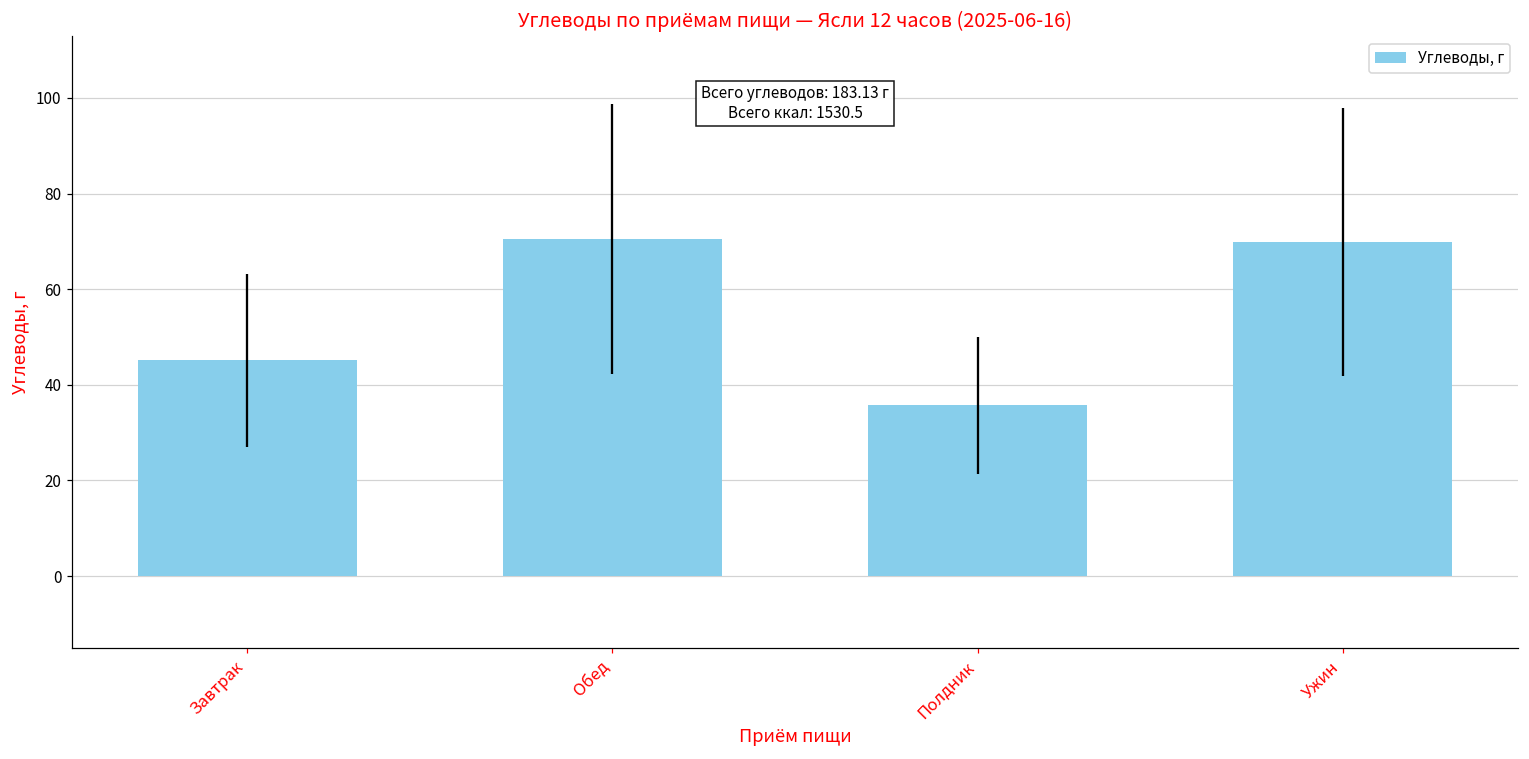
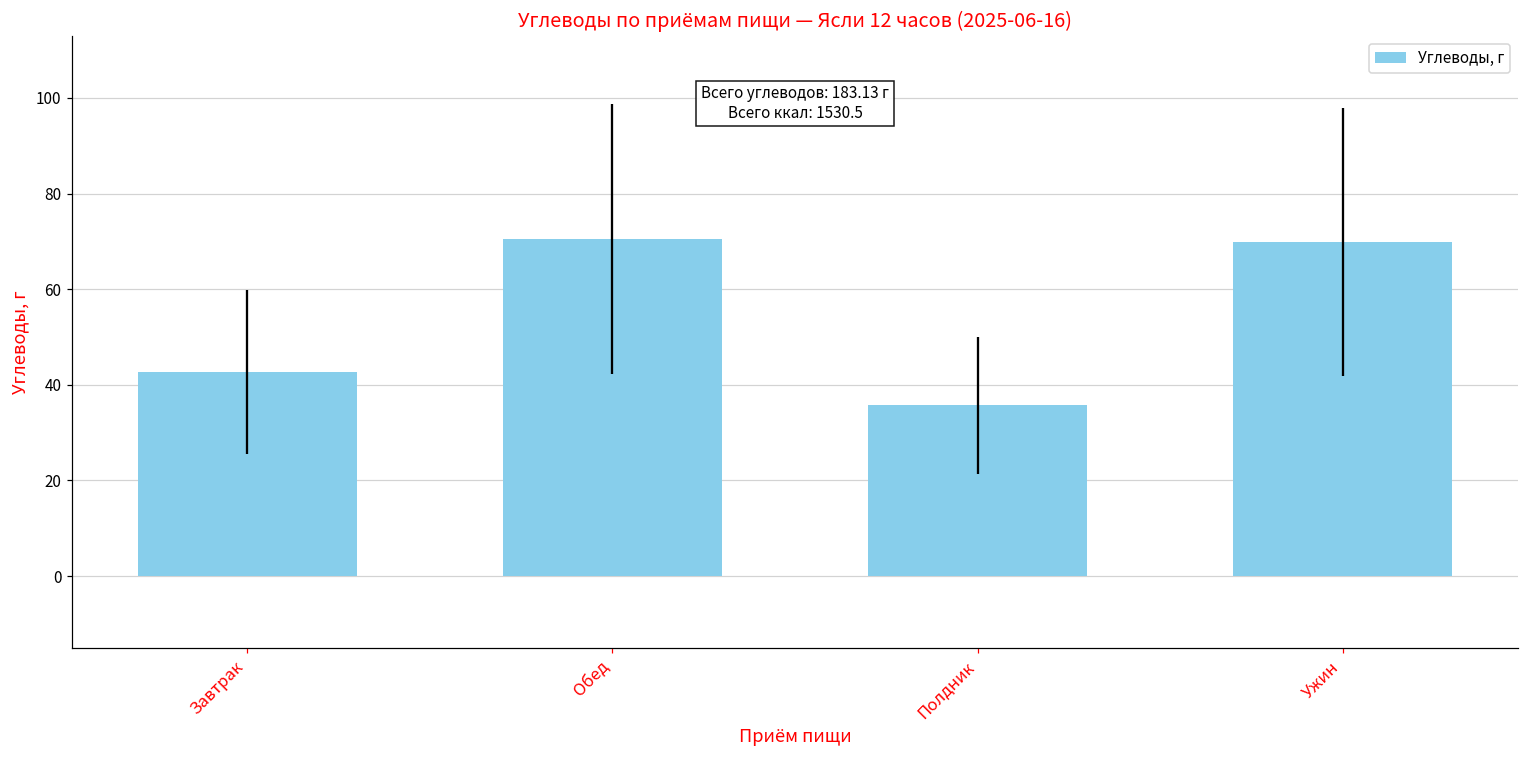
  {
-   "Завтрак": 45,
+   "Завтрак": 43,
    "Обед": 71,
    "Полдник": 36,
    "Ужин": 70
  }
